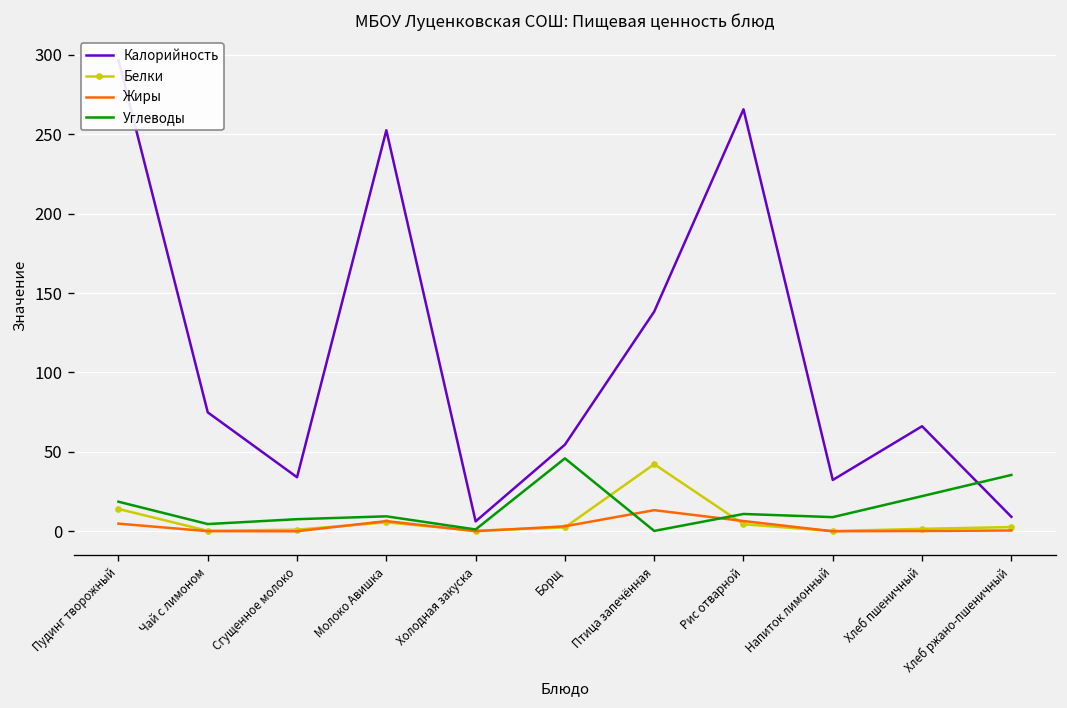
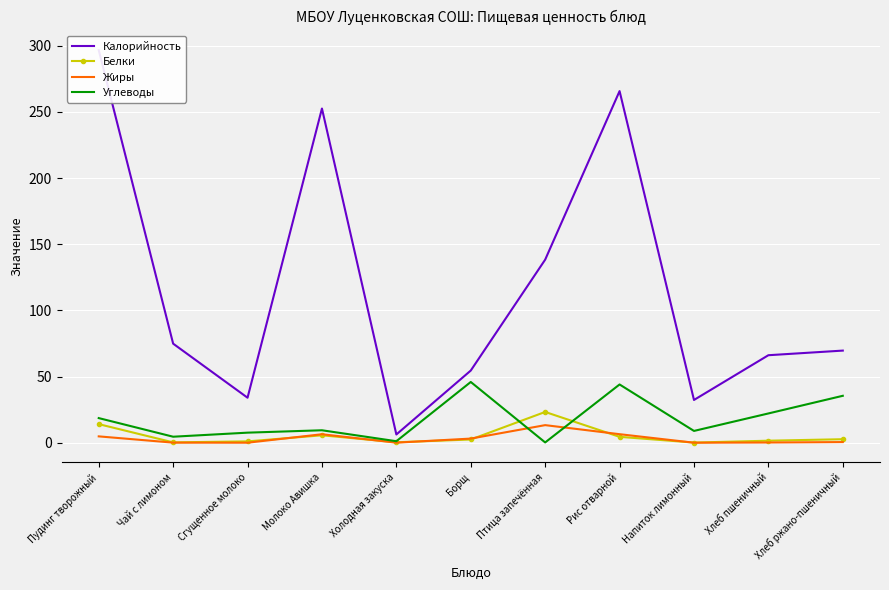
  {
    "Калорийность": {
      "Чай с лимоном": 75,
      "Сгущенное молоко": 34,
      "Молоко Авишка": 253,
      "Холодная закуска": 6,
      "Борщ": 55,
      "Птица запечённая": 138,
      "Рис отварной": 266,
      "Напиток лимонный": 32,
      "Хлеб пшеничный": 66,
-     "Хлеб ржано-пшеничный": 9
+     "Хлеб ржано-пшеничный": 70
    },
    "Белки": {
      "Пудинг творожный": 14,
-     "Птица запечённая": 42,
+     "Птица запечённая": 23,
      "Рис отварной": 4,
      "Хлеб ржано-пшеничный": 3
    },
    "Жиры": {
      "Пудинг творожный": 5,
      "Птица запечённая": 13,
      "Рис отварной": 6,
      "Хлеб ржано-пшеничный": 0
    },
    "Углеводы": {
      "Пудинг творожный": 19,
      "Чай с лимоном": 5,
      "Сгущенное молоко": 8,
      "Молоко Авишка": 9,
      "Борщ": 46,
      "Птица запечённая": 0,
-     "Рис отварной": 11,
+     "Рис отварной": 44,
      "Напиток лимонный": 9,
      "Хлеб пшеничный": 22,
      "Хлеб ржано-пшеничный": 35
    }
  }
